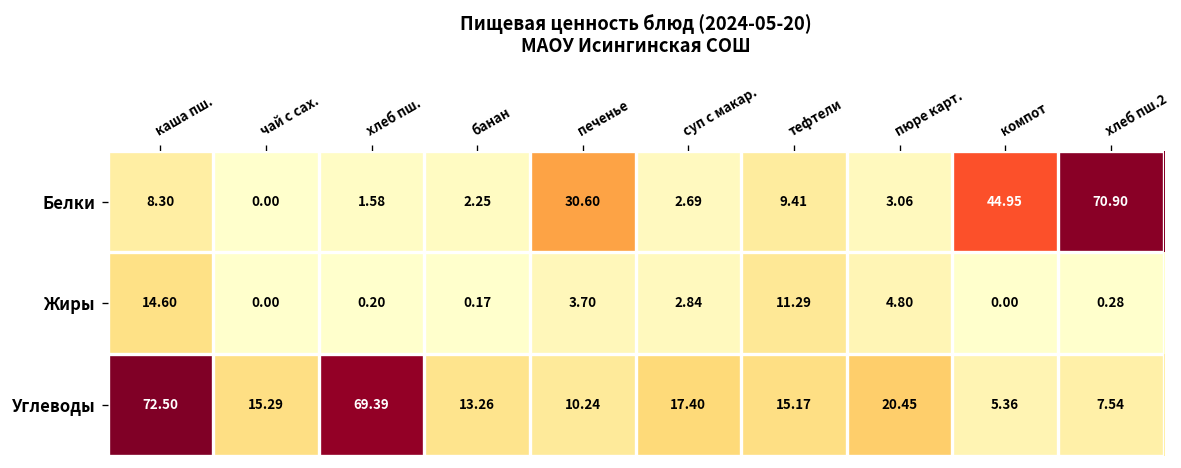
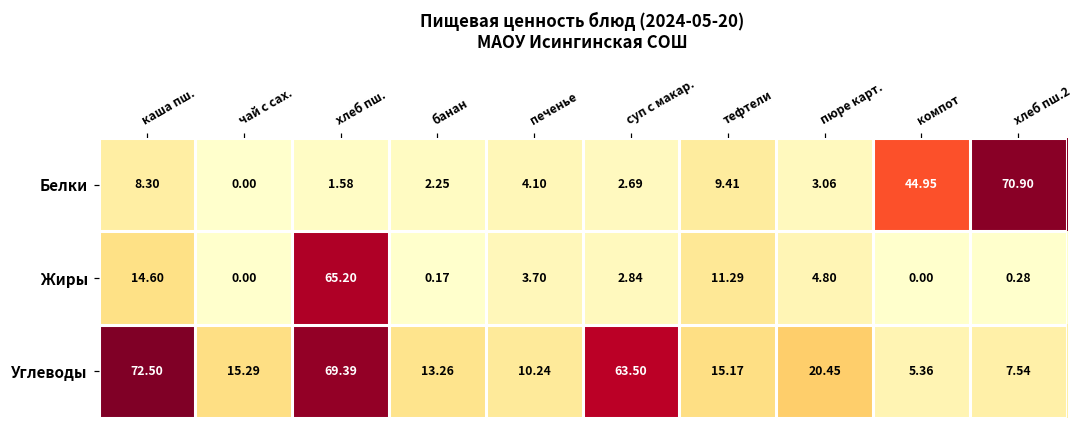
  {
    "Белки": {
      "каша пш.": 8.30,
      "чай с сах.": 0.00,
      "хлеб пш.": 1.58,
      "банан": 2.25,
-     "печенье": 30.60,
+     "печенье": 4.10,
      "суп с макар.": 2.69,
      "тефтели": 9.41,
      "пюре карт.": 3.06,
      "компот": 44.95,
      "хлеб пш.2": 70.90
    },
    "Жиры": {
      "каша пш.": 14.60,
      "чай с сах.": 0.00,
-     "хлеб пш.": 0.20,
+     "хлеб пш.": 65.20,
      "банан": 0.17,
      "печенье": 3.70,
      "суп с макар.": 2.84,
      "тефтели": 11.29,
      "пюре карт.": 4.80,
      "компот": 0.00,
      "хлеб пш.2": 0.28
    },
    "Углеводы": {
      "каша пш.": 72.50,
      "чай с сах.": 15.29,
      "хлеб пш.": 69.39,
      "банан": 13.26,
      "печенье": 10.24,
-     "суп с макар.": 17.40,
+     "суп с макар.": 63.50,
      "тефтели": 15.17,
      "пюре карт.": 20.45,
      "компот": 5.36,
      "хлеб пш.2": 7.54
    }
  }
